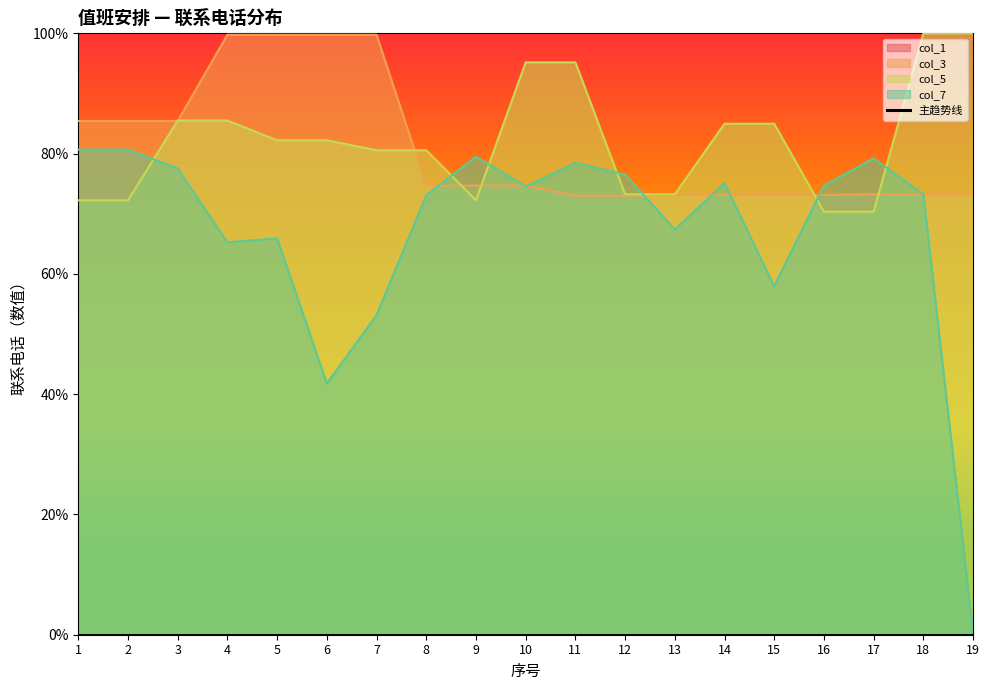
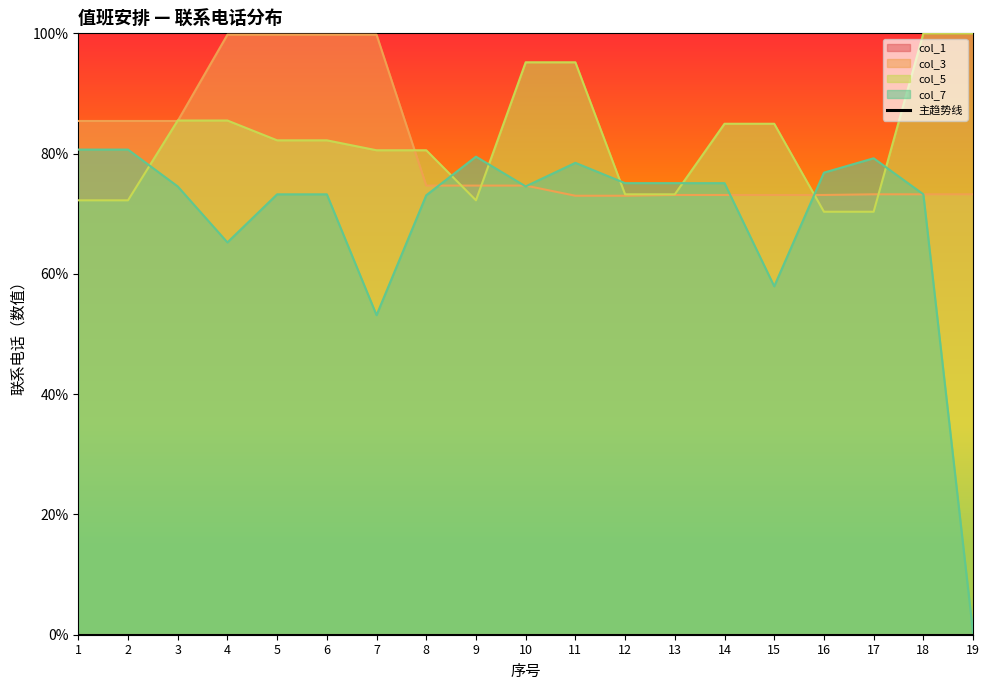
  {
    "col_7": {
      "1": "81%",
      "2": "81%",
-     "3": "78%",
+     "3": "75%",
      "4": "65%",
-     "5": "66%",
-     "6": "42%",
+     "5": "73%",
+     "6": "73%",
      "7": "53%",
      "8": "73%",
      "9": "79%",
      "11": "78%",
-     "12": "77%",
-     "13": "67%",
+     "12": "75%",
+     "13": "75%",
      "14": "75%",
      "15": "58%",
-     "16": "75%",
+     "16": "77%",
      "17": "79%"
    }
  }
